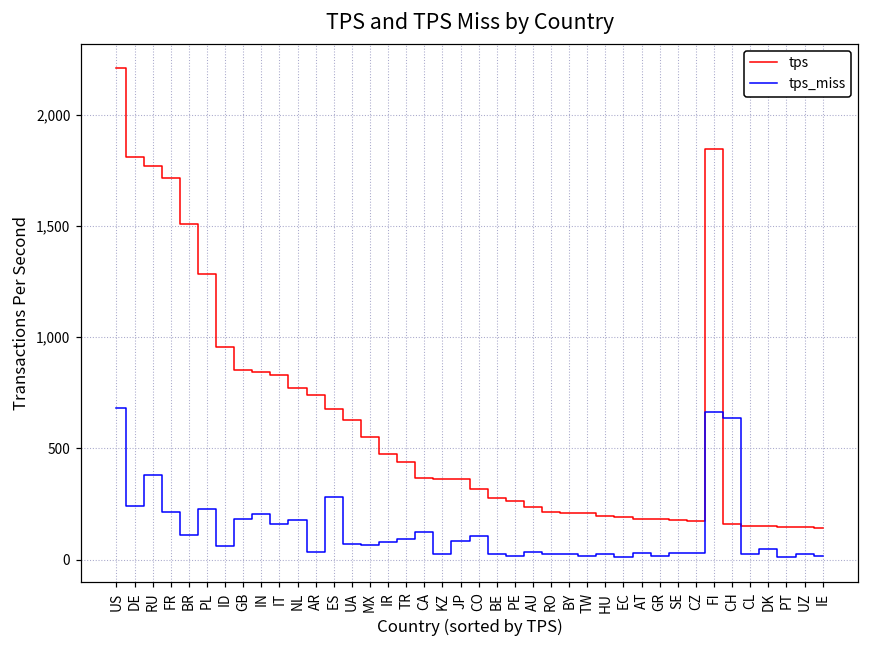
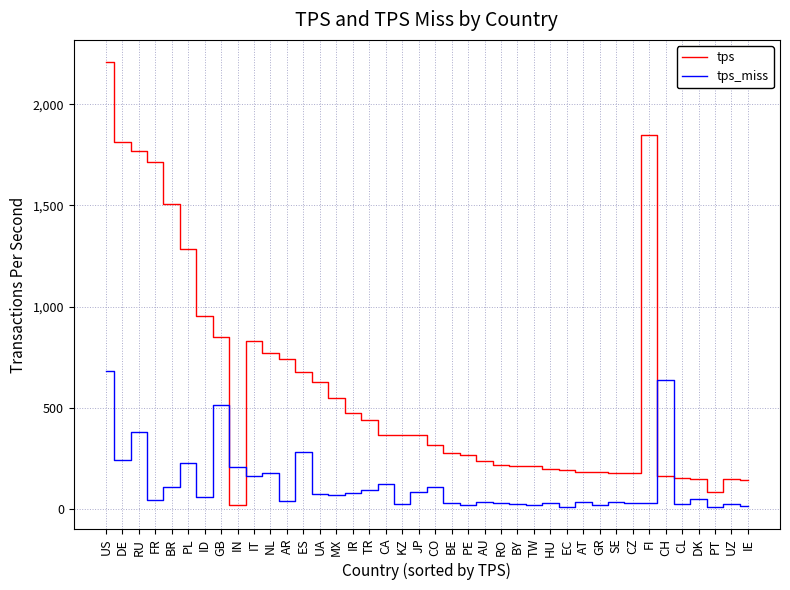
  {
    "tps": {
      "US": "2,210",
      "DE": "1,810",
      "RU": "1,770",
      "FR": "1,720",
      "BR": "1,510",
      "PL": "1,280",
      "ID": "950",
      "GB": "850",
-     "IN": "840",
+     "IN": "20",
      "IT": "830",
      "NL": "770",
      "AR": "740",
      "ES": "680",
      "UA": "630",
      "MX": "550",
      "IR": "480",
      "TR": "440",
      "CA": "370",
      "KZ": "360",
      "JP": "360",
      "CO": "320",
      "BE": "280",
      "PE": "260",
      "AU": "240",
      "RO": "220",
      "BY": "210",
      "TW": "210",
      "HU": "200",
      "EC": "190",
      "AT": "180",
      "GR": "180",
      "SE": "180",
      "CZ": "180",
      "FI": "1,850",
      "CH": "160",
      "CL": "150",
      "DK": "150",
-     "PT": "150",
+     "PT": "80",
      "UZ": "150",
      "IE": "140"
    },
    "tps_miss": {
      "US": "680",
      "DE": "240",
      "RU": "380",
-     "FR": "220",
+     "FR": "40",
      "BR": "110",
      "PL": "230",
      "ID": "60",
-     "GB": "190",
+     "GB": "520",
      "IN": "210",
      "IT": "160",
      "NL": "180",
      "AR": "40",
      "ES": "280",
      "UA": "70",
      "MX": "70",
      "IR": "80",
      "TR": "100",
      "CA": "120",
      "KZ": "20",
      "JP": "80",
      "CO": "110",
      "BE": "30",
      "PE": "20",
      "AU": "30",
      "RO": "30",
      "BY": "20",
      "TW": "20",
      "HU": "30",
      "EC": "10",
      "AT": "30",
      "GR": "20",
      "SE": "30",
      "CZ": "30",
-     "FI": "660",
+     "FI": "30",
      "CH": "640",
      "CL": "20",
      "DK": "50",
      "PT": "10",
      "UZ": "30",
      "IE": "20"
    }
  }
